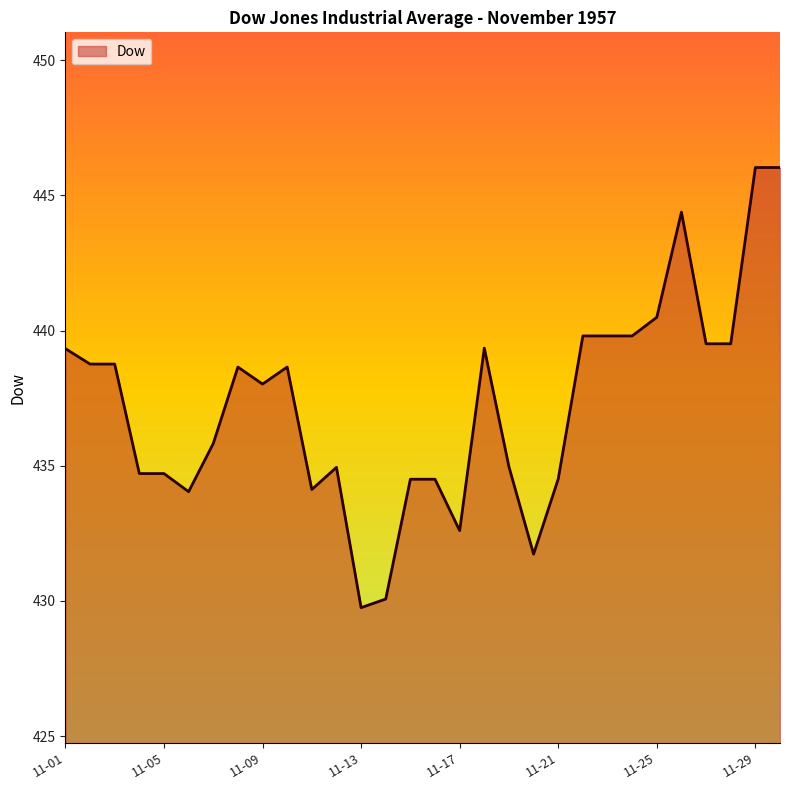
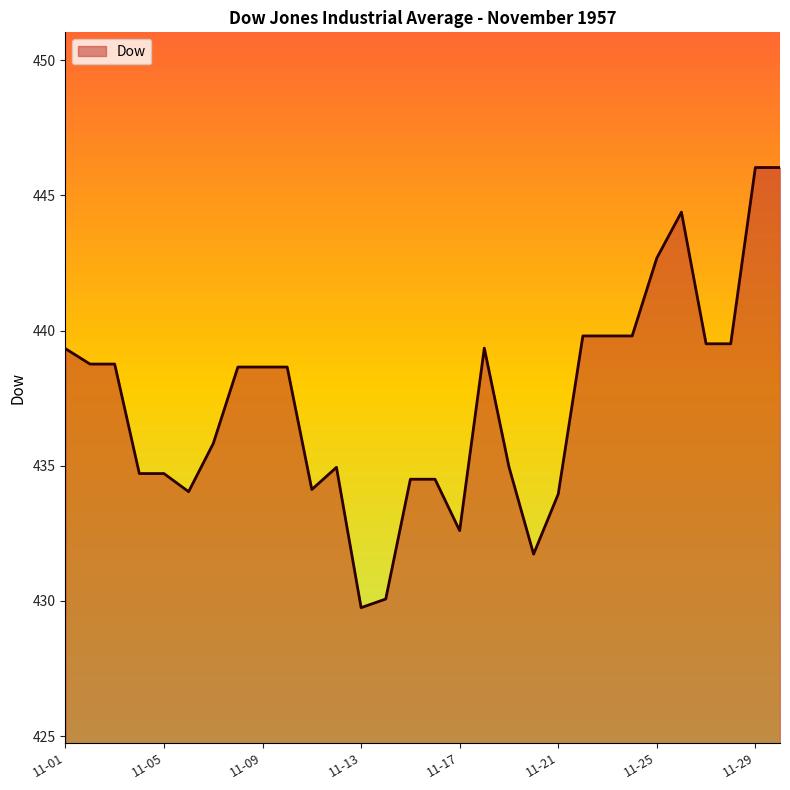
  {
    "11-01": 439.3,
    "11-05": 434.7,
-   "11-09": 438.0,
+   "11-09": 438.7,
    "11-13": 429.8,
    "11-17": 432.6,
-   "11-21": 434.5,
-   "11-25": 440.5,
+   "11-21": 434.0,
+   "11-25": 442.7,
    "11-29": 446.0
  }
